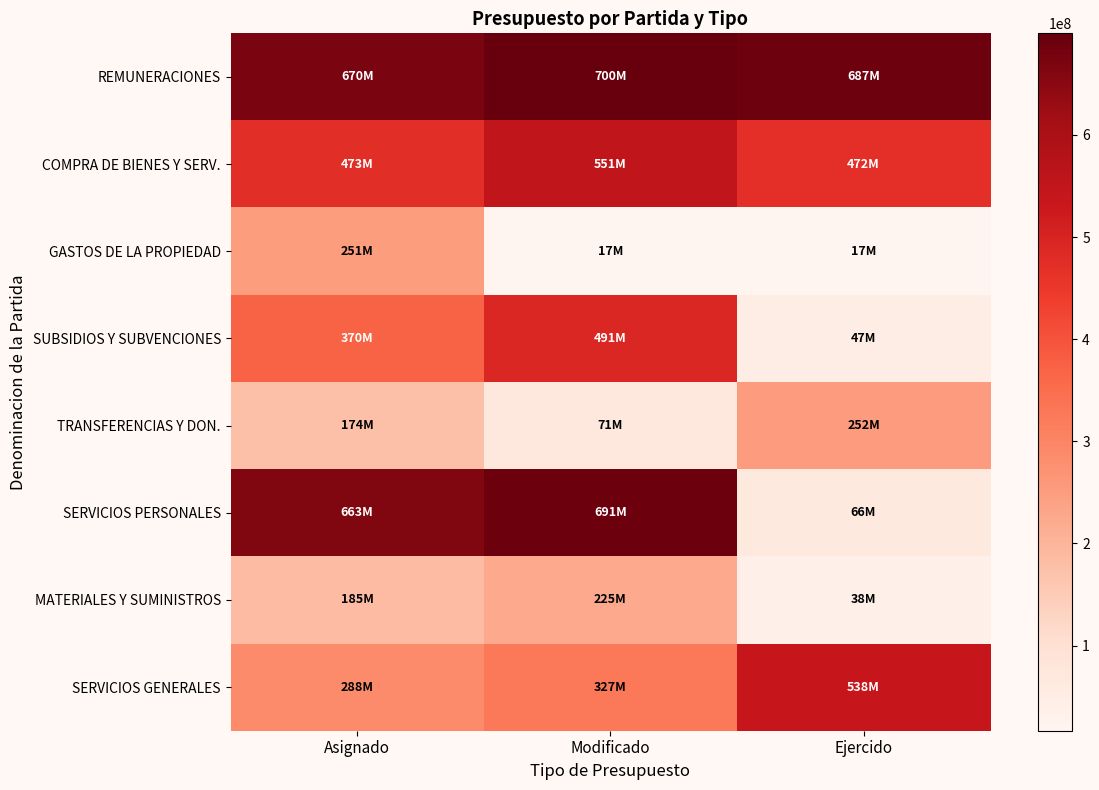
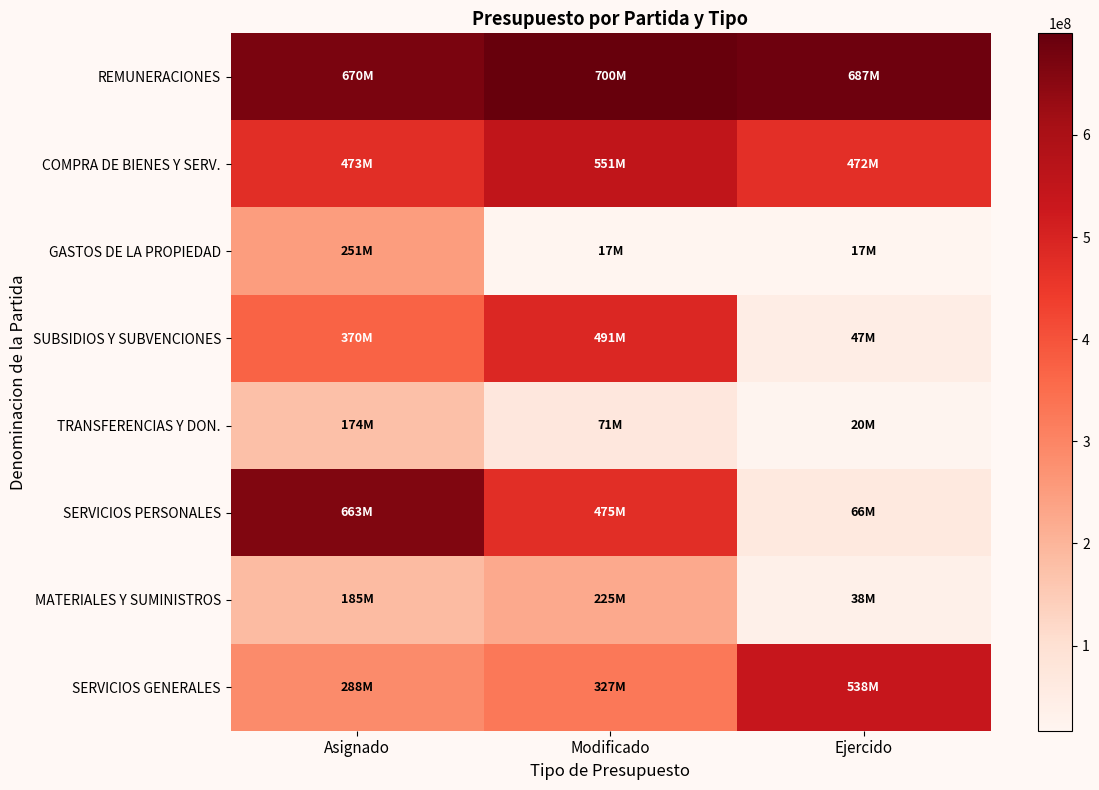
  {
    "REMUNERACIONES": {
      "Asignado": "670M",
      "Modificado": "700M",
      "Ejercido": "687M"
    },
    "COMPRA DE BIENES Y SERV.": {
      "Asignado": "473M",
      "Modificado": "551M",
      "Ejercido": "472M"
    },
    "GASTOS DE LA PROPIEDAD": {
      "Asignado": "251M",
      "Modificado": "17M",
      "Ejercido": "17M"
    },
    "SUBSIDIOS Y SUBVENCIONES": {
      "Asignado": "370M",
      "Modificado": "491M",
      "Ejercido": "47M"
    },
    "TRANSFERENCIAS Y DON.": {
      "Asignado": "174M",
      "Modificado": "71M",
-     "Ejercido": "252M"
+     "Ejercido": "20M"
    },
    "SERVICIOS PERSONALES": {
      "Asignado": "663M",
-     "Modificado": "691M",
+     "Modificado": "475M",
      "Ejercido": "66M"
    },
    "MATERIALES Y SUMINISTROS": {
      "Asignado": "185M",
      "Modificado": "225M",
      "Ejercido": "38M"
    },
    "SERVICIOS GENERALES": {
      "Asignado": "288M",
      "Modificado": "327M",
      "Ejercido": "538M"
    }
  }
